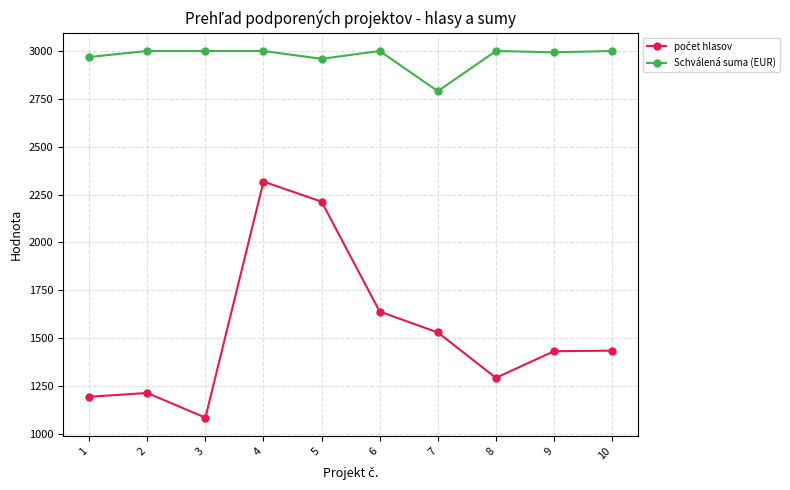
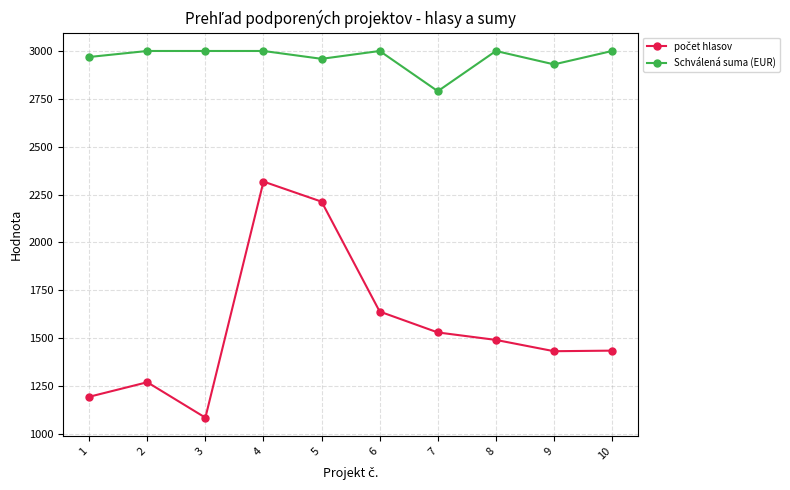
  {
    "počet hlasov": {
      "1": 1190,
-     "2": 1210,
+     "2": 1270,
      "3": 1090,
      "4": 2320,
      "5": 2210,
      "6": 1640,
      "7": 1530,
-     "8": 1290,
+     "8": 1490,
      "9": 1430,
      "10": 1440
    },
    "Schválená suma (EUR)": {
      "1": 2970,
      "2": 3000,
      "3": 3000,
      "4": 3000,
      "5": 2960,
      "6": 3000,
      "7": 2790,
      "8": 3000,
-     "9": 2990,
+     "9": 2930,
      "10": 3000
    }
  }
